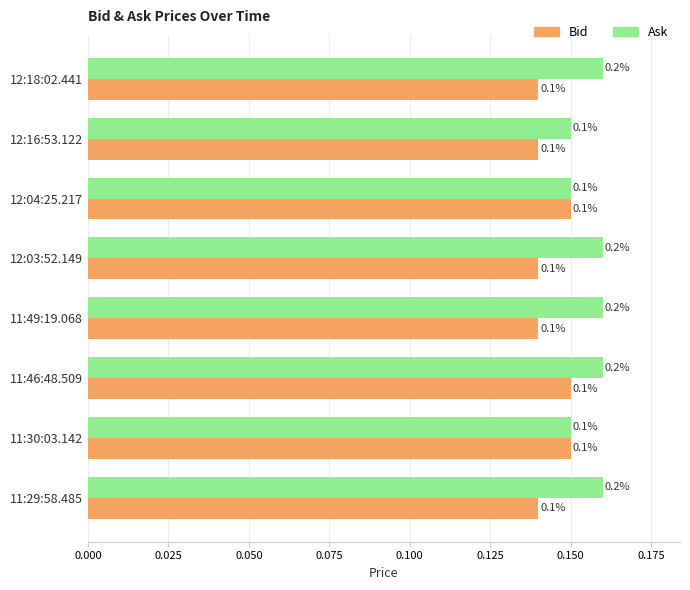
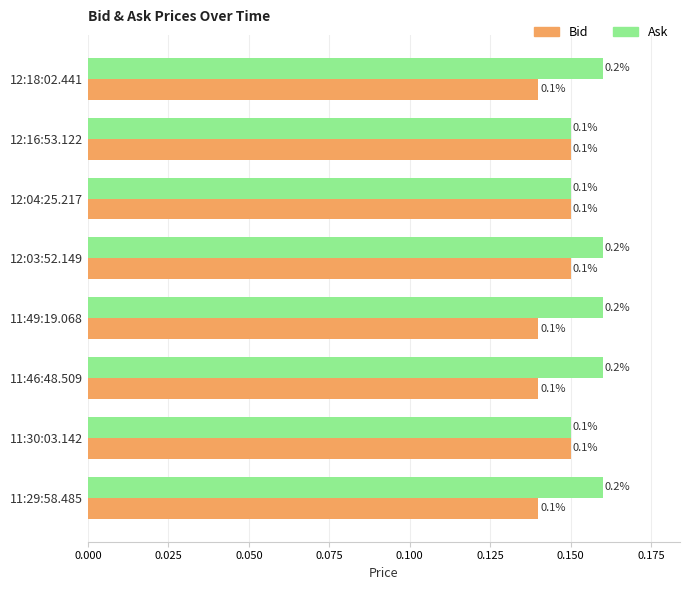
  {
    "Bid": {
-     "12:16:53.122": "0.14",
-     "12:03:52.149": "0.14",
-     "11:46:48.509": "0.15"
+     "12:16:53.122": "0.15",
+     "12:03:52.149": "0.15",
+     "11:46:48.509": "0.14"
    },
    "Ask": {
      "12:18:02.441": "0.2%",
      "12:16:53.122": "0.1%",
      "12:04:25.217": "0.1%",
      "12:03:52.149": "0.2%",
      "11:49:19.068": "0.2%",
      "11:46:48.509": "0.2%",
      "11:30:03.142": "0.1%",
      "11:29:58.485": "0.2%"
    }
  }
